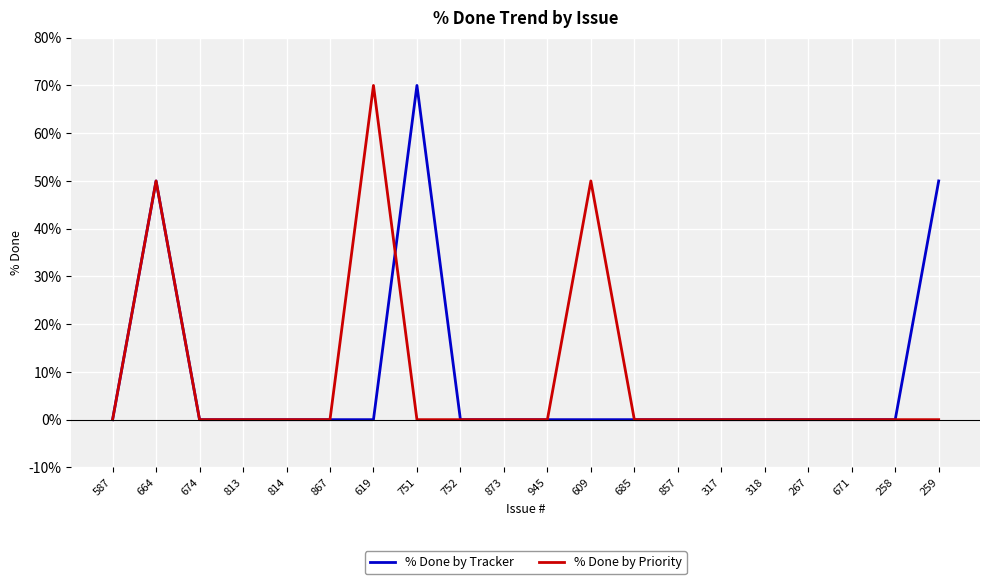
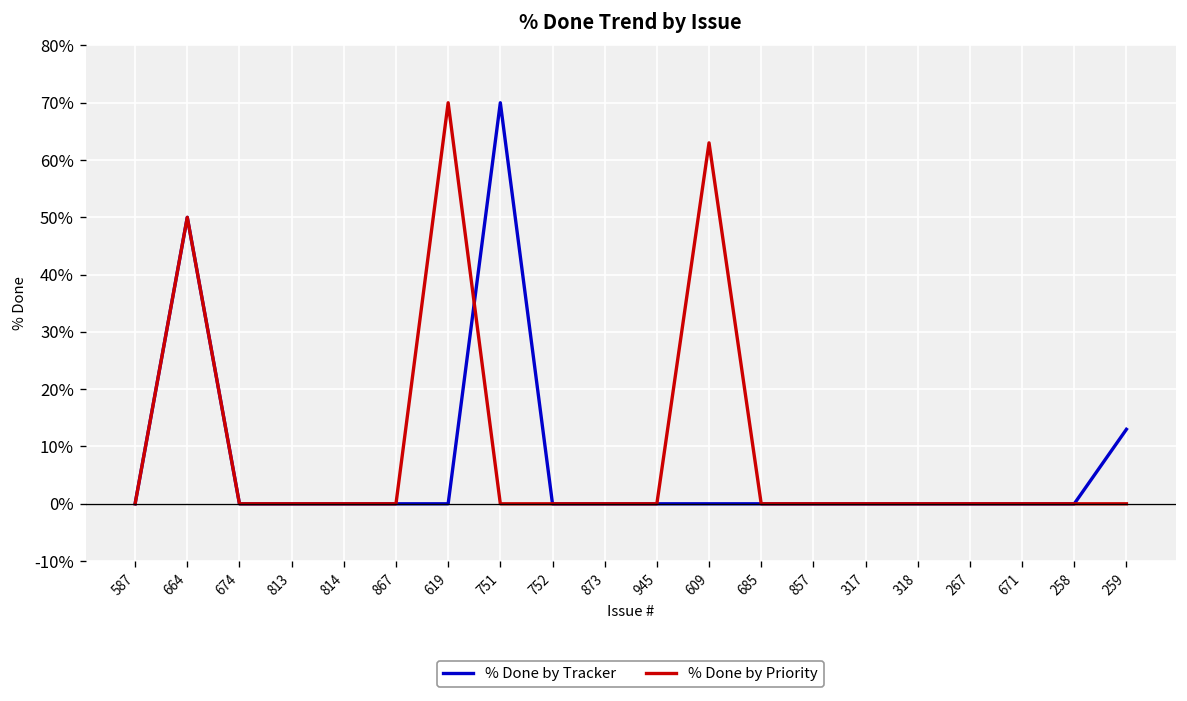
  {
    "% Done by Tracker": {
      "619": "0%",
      "751": "70%",
      "609": "0%",
-     "259": "50%"
+     "259": "13%"
    },
    "% Done by Priority": {
      "619": "70%",
      "751": "0%",
-     "609": "50%",
+     "609": "63%",
      "259": "0%"
    }
  }
